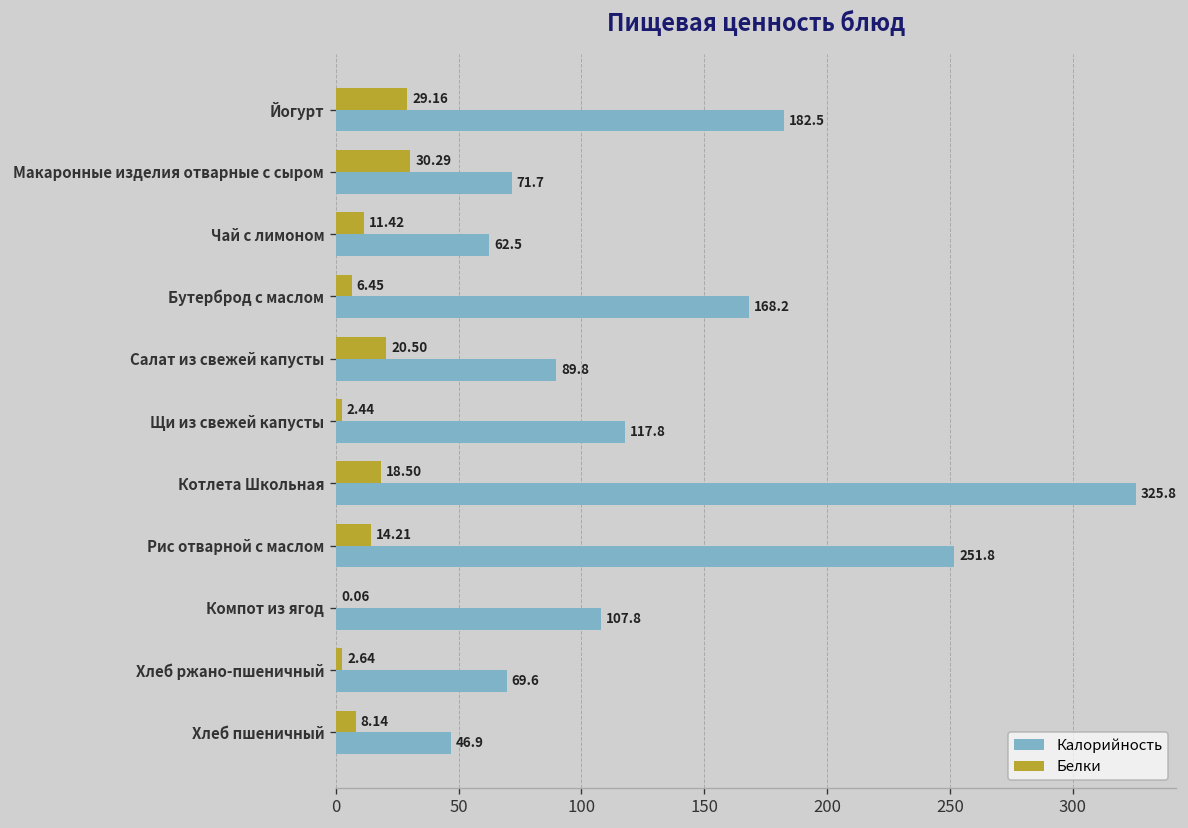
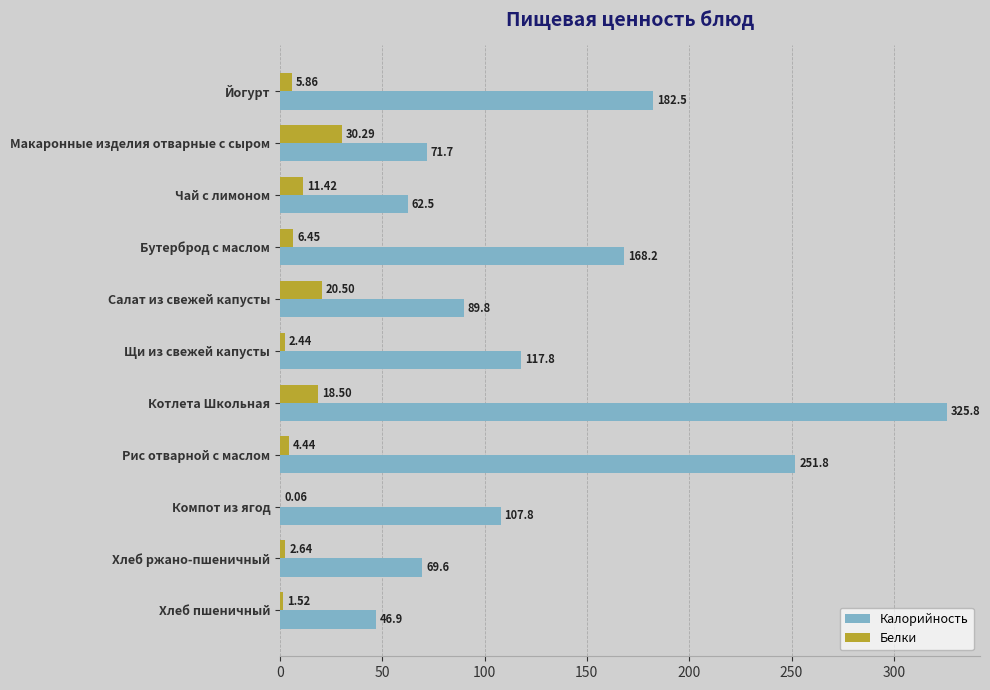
  {
    "Калорийность": {
      "Йогурт": 182.5,
      "Макаронные изделия отварные с сыром": 71.7,
      "Чай с лимоном": 62.5,
      "Бутерброд с маслом": 168.2,
      "Салат из свежей капусты": 89.8,
      "Щи из свежей капусты": 117.8,
      "Котлета Школьная": 325.8,
      "Рис отварной с маслом": 251.8,
      "Компот из ягод": 107.8,
      "Хлеб ржано-пшеничный": 69.6,
      "Хлеб пшеничный": 46.9
    },
    "Белки": {
-     "Йогурт": 29.16,
+     "Йогурт": 5.86,
      "Макаронные изделия отварные с сыром": 30.29,
      "Чай с лимоном": 11.42,
      "Бутерброд с маслом": 6.45,
      "Салат из свежей капусты": 20.50,
      "Щи из свежей капусты": 2.44,
      "Котлета Школьная": 18.50,
-     "Рис отварной с маслом": 14.21,
+     "Рис отварной с маслом": 4.44,
      "Компот из ягод": 0.06,
      "Хлеб ржано-пшеничный": 2.64,
-     "Хлеб пшеничный": 8.14
+     "Хлеб пшеничный": 1.52
    }
  }
